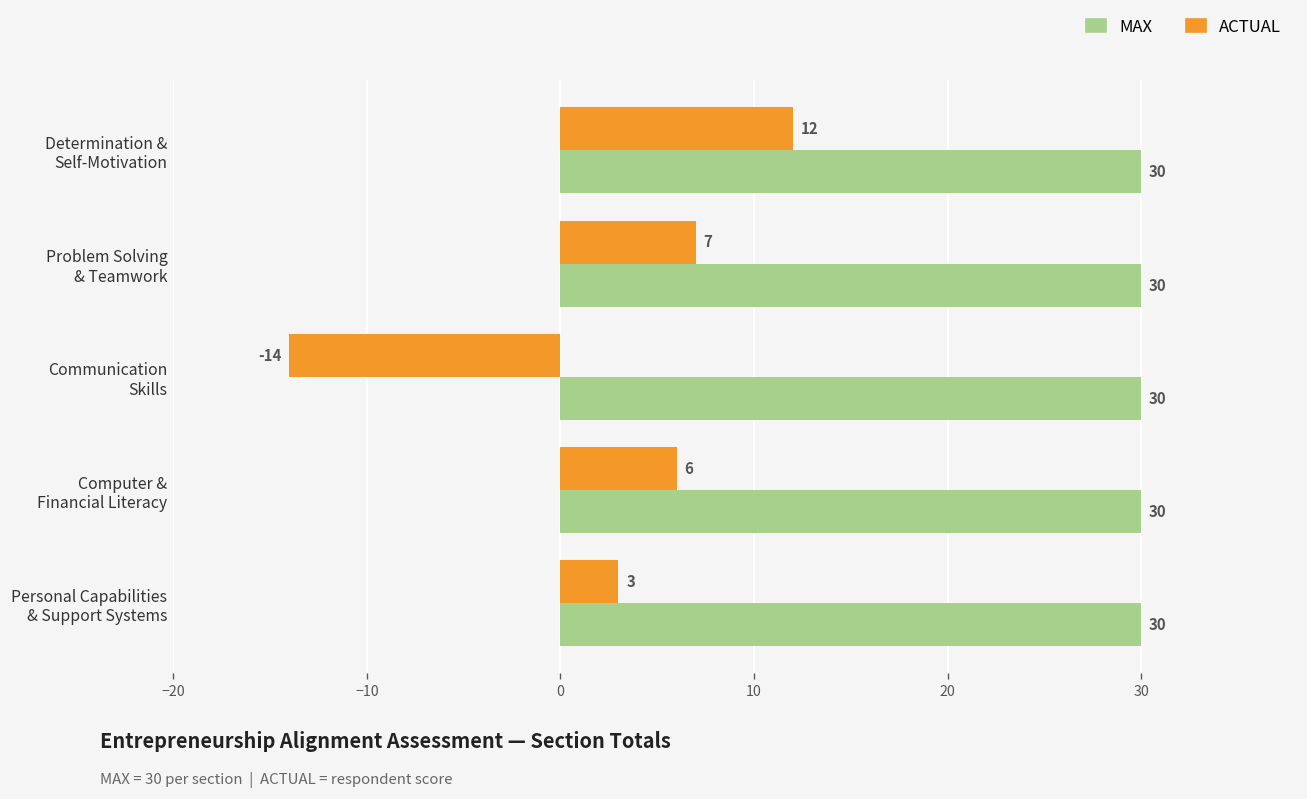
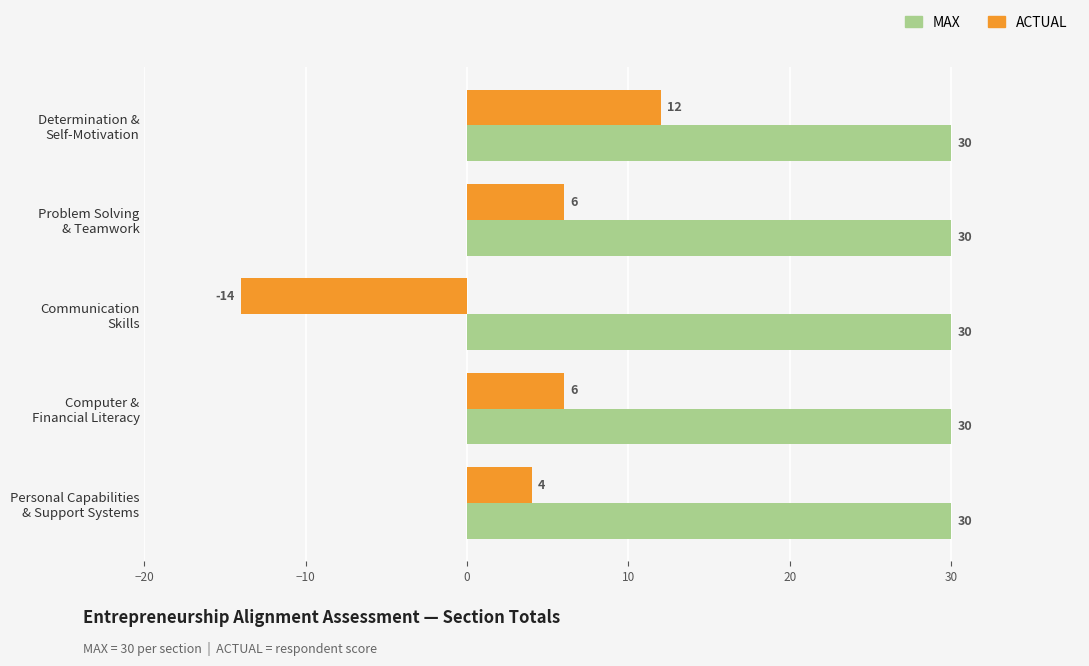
  {
    "MAX": {
      "Determination & Self-Motivation": 30,
      "Problem Solving & Teamwork": 30,
      "Communication Skills": 30,
      "Computer & Financial Literacy": 30,
      "Personal Capabilities & Support Systems": 30
    },
    "ACTUAL": {
      "Determination & Self-Motivation": 12,
-     "Problem Solving & Teamwork": 7,
+     "Problem Solving & Teamwork": 6,
      "Communication Skills": -14,
      "Computer & Financial Literacy": 6,
-     "Personal Capabilities & Support Systems": 3
+     "Personal Capabilities & Support Systems": 4
    }
  }
